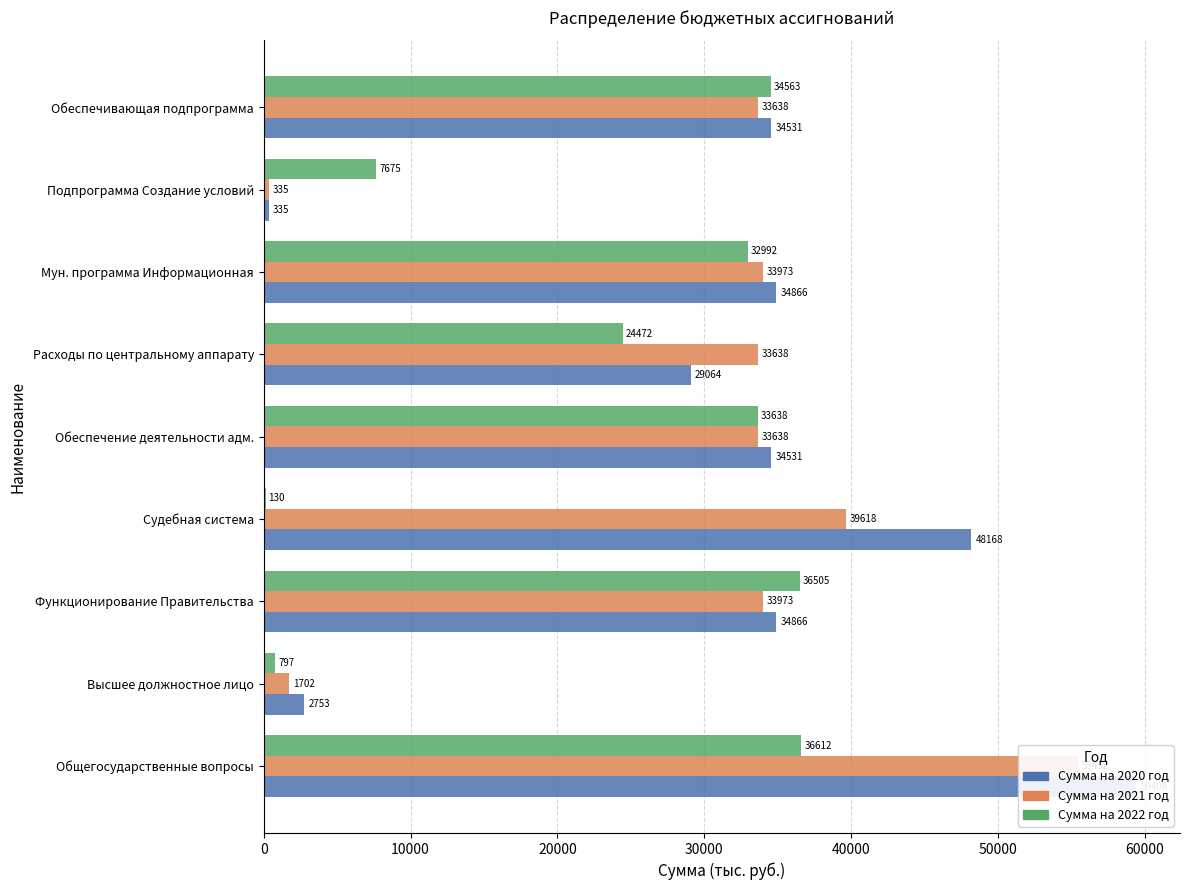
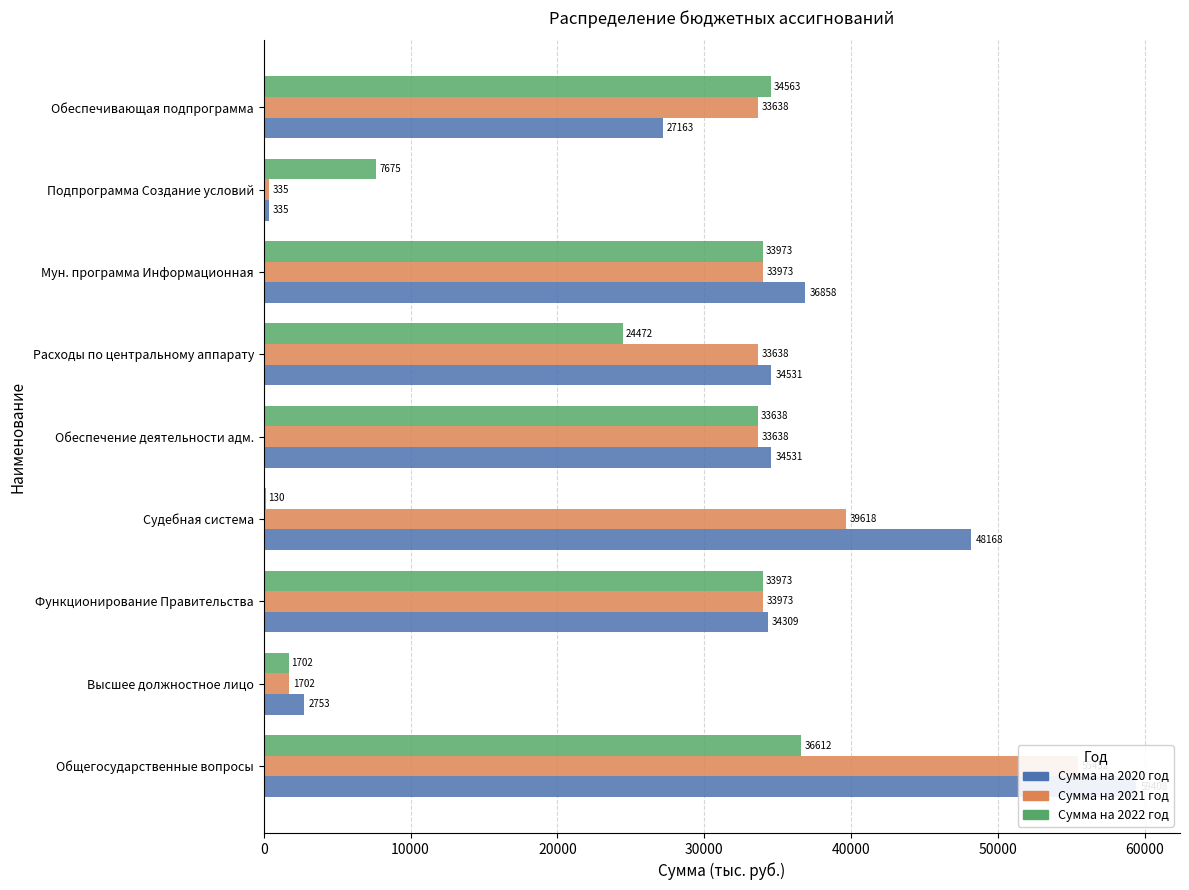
  {
    "Сумма на 2020 год": {
-     "Обеспечивающая подпрограмма": 34531,
+     "Обеспечивающая подпрограмма": 27163,
      "Подпрограмма Создание условий": 335,
-     "Мун. программа Информационная": 34866,
-     "Расходы по центральному аппарату": 29064,
+     "Мун. программа Информационная": 36858,
+     "Расходы по центральному аппарату": 34531,
      "Обеспечение деятельности адм.": 34531,
      "Судебная система": 48168,
-     "Функционирование Правительства": 34866,
+     "Функционирование Правительства": 34309,
      "Высшее должностное лицо": 2753
    },
    "Сумма на 2021 год": {
      "Обеспечивающая подпрограмма": 33638,
      "Подпрограмма Создание условий": 335,
      "Мун. программа Информационная": 33973,
      "Расходы по центральному аппарату": 33638,
      "Обеспечение деятельности адм.": 33638,
      "Судебная система": 39618,
      "Функционирование Правительства": 33973,
      "Высшее должностное лицо": 1702
    },
    "Сумма на 2022 год": {
      "Обеспечивающая подпрограмма": 34563,
      "Подпрограмма Создание условий": 7675,
-     "Мун. программа Информационная": 32992,
+     "Мун. программа Информационная": 33973,
      "Расходы по центральному аппарату": 24472,
      "Обеспечение деятельности адм.": 33638,
      "Судебная система": 130,
-     "Функционирование Правительства": 36505,
-     "Высшее должностное лицо": 797,
+     "Функционирование Правительства": 33973,
+     "Высшее должностное лицо": 1702,
      "Общегосударственные вопросы": 36612
    }
  }
